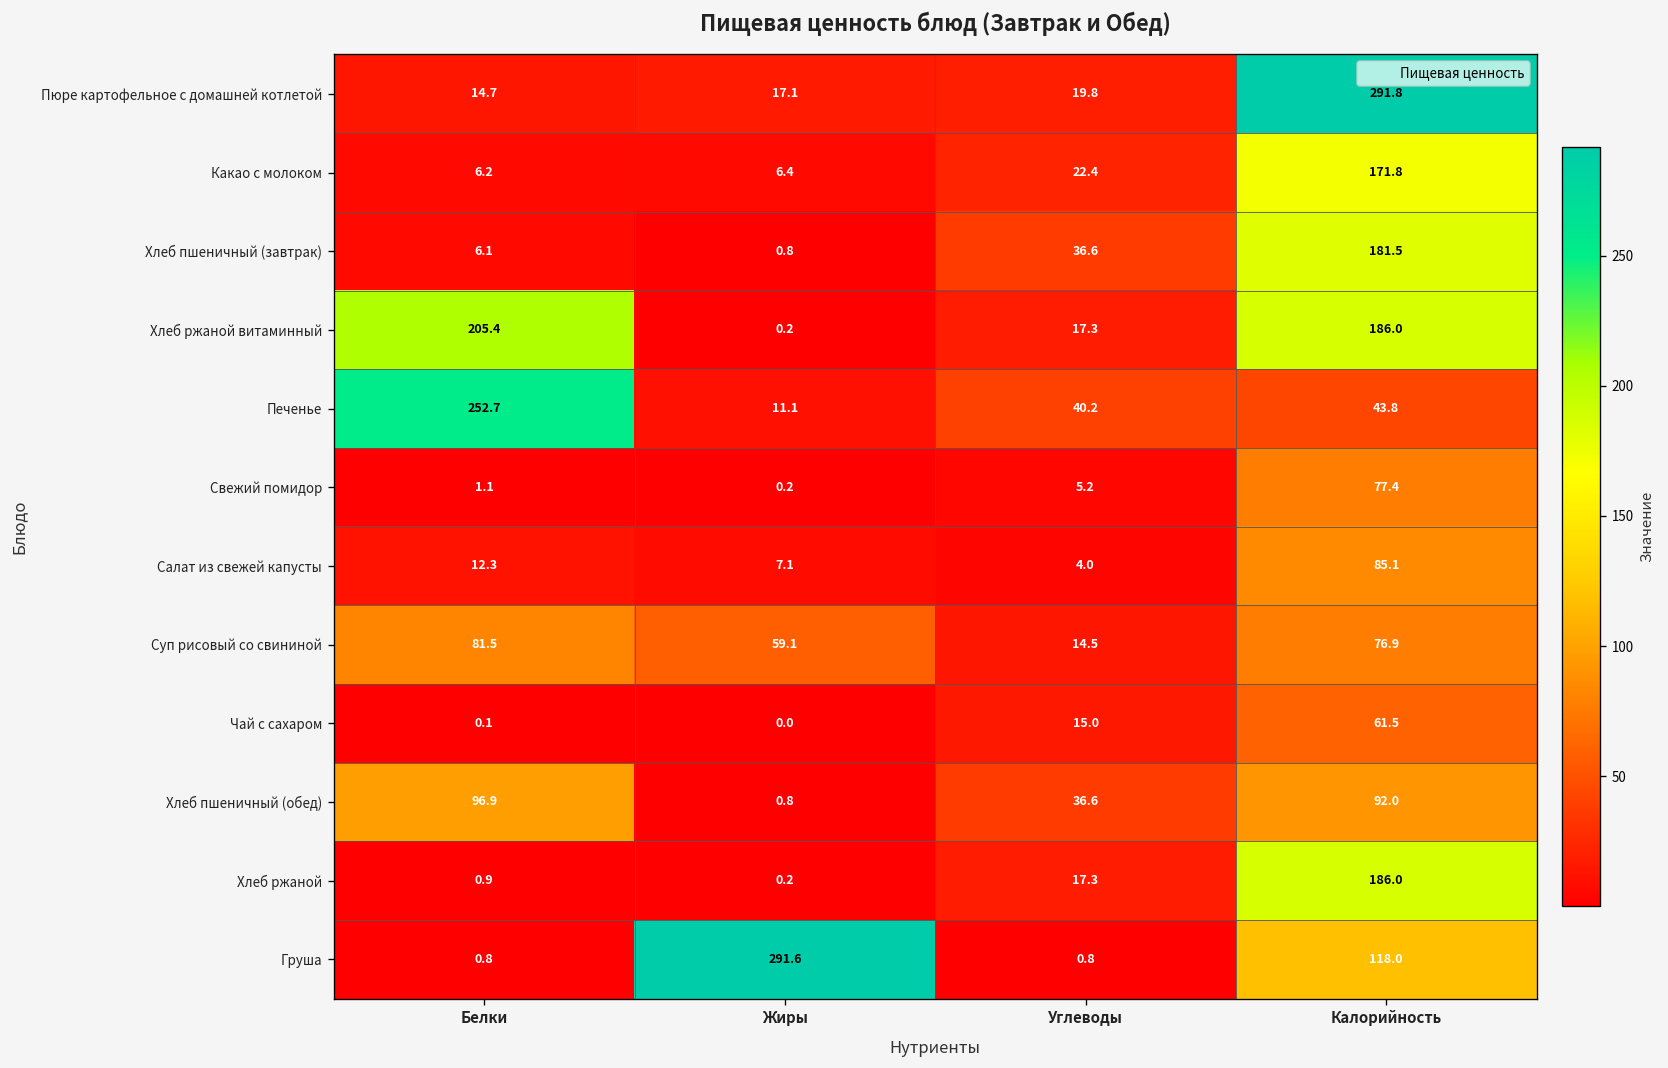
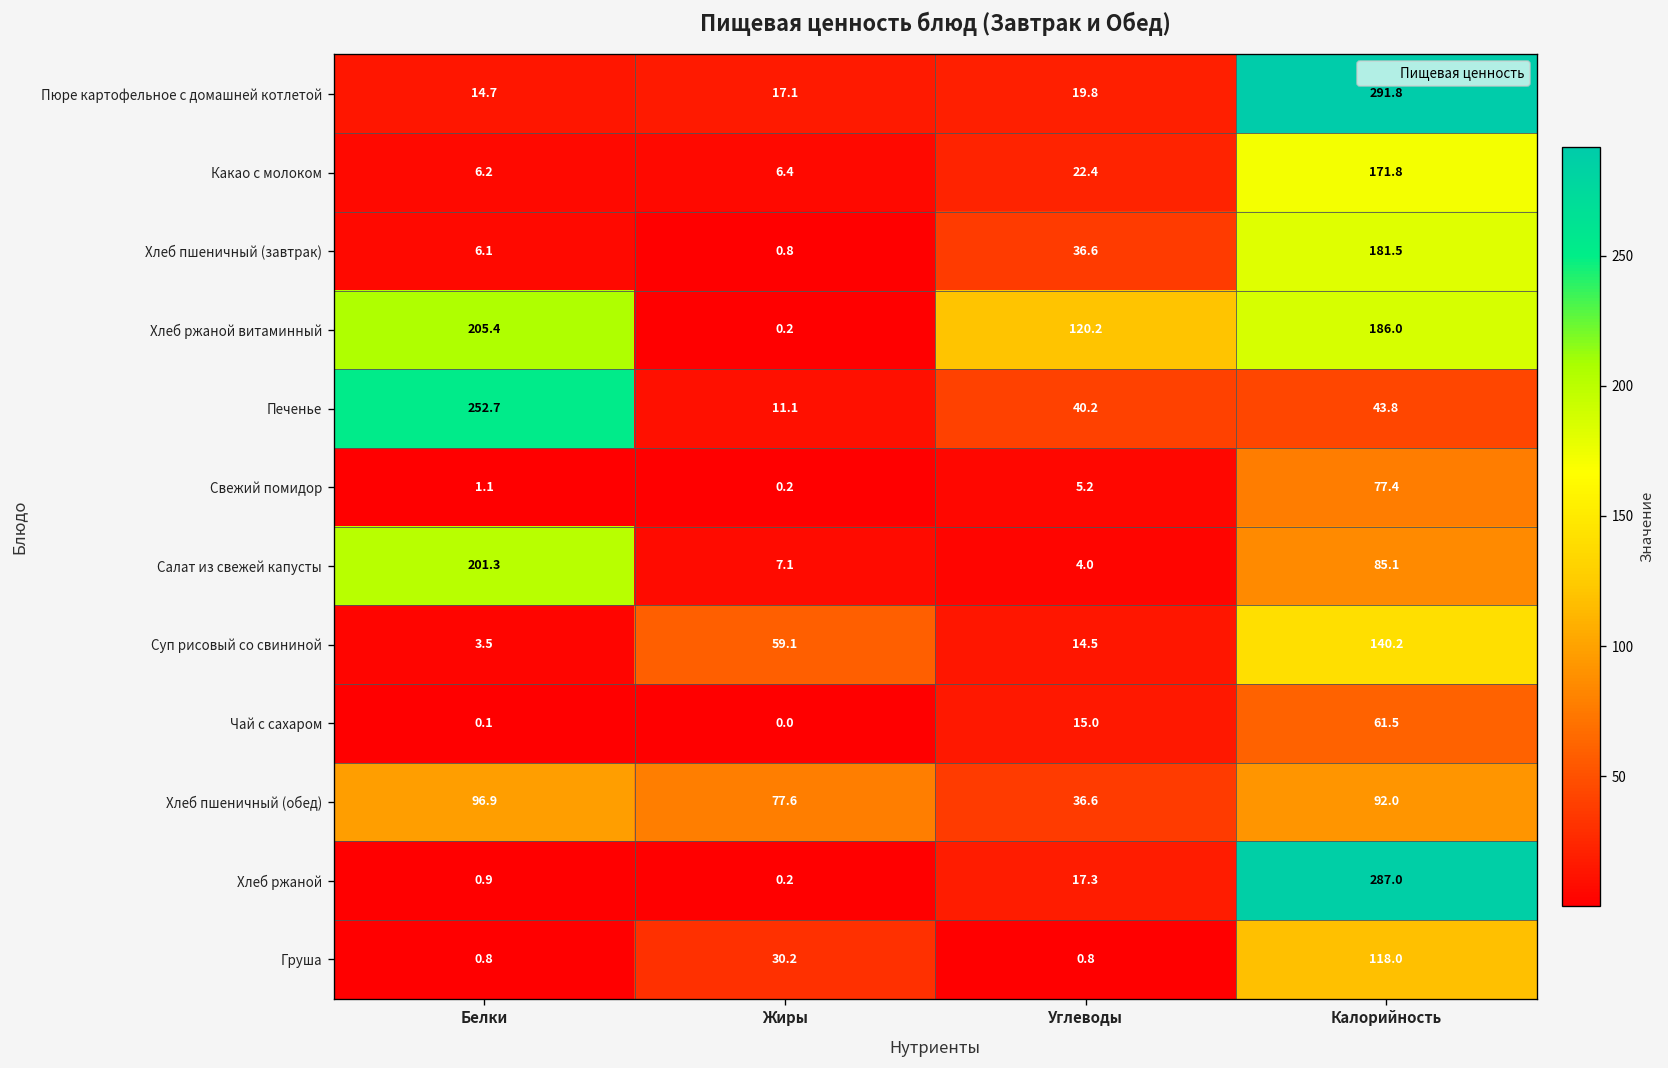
  {
    "Пюре картофельное с домашней котлетой": {
      "Белки": 14.7,
      "Жиры": 17.1,
      "Углеводы": 19.8,
      "Калорийность": 291.8
    },
    "Какао с молоком": {
      "Белки": 6.2,
      "Жиры": 6.4,
      "Углеводы": 22.4,
      "Калорийность": 171.8
    },
    "Хлеб пшеничный (завтрак)": {
      "Белки": 6.1,
      "Жиры": 0.8,
      "Углеводы": 36.6,
      "Калорийность": 181.5
    },
    "Хлеб ржаной витаминный": {
      "Белки": 205.4,
      "Жиры": 0.2,
-     "Углеводы": 17.3,
+     "Углеводы": 120.2,
      "Калорийность": 186.0
    },
    "Печенье": {
      "Белки": 252.7,
      "Жиры": 11.1,
      "Углеводы": 40.2,
      "Калорийность": 43.8
    },
    "Свежий помидор": {
      "Белки": 1.1,
      "Жиры": 0.2,
      "Углеводы": 5.2,
      "Калорийность": 77.4
    },
    "Салат из свежей капусты": {
-     "Белки": 12.3,
+     "Белки": 201.3,
      "Жиры": 7.1,
      "Углеводы": 4.0,
      "Калорийность": 85.1
    },
    "Суп рисовый со свининой": {
-     "Белки": 81.5,
+     "Белки": 3.5,
      "Жиры": 59.1,
      "Углеводы": 14.5,
-     "Калорийность": 76.9
+     "Калорийность": 140.2
    },
    "Чай с сахаром": {
      "Белки": 0.1,
      "Жиры": 0.0,
      "Углеводы": 15.0,
      "Калорийность": 61.5
    },
    "Хлеб пшеничный (обед)": {
      "Белки": 96.9,
-     "Жиры": 0.8,
+     "Жиры": 77.6,
      "Углеводы": 36.6,
      "Калорийность": 92.0
    },
    "Хлеб ржаной": {
      "Белки": 0.9,
      "Жиры": 0.2,
      "Углеводы": 17.3,
-     "Калорийность": 186.0
+     "Калорийность": 287.0
    },
    "Груша": {
      "Белки": 0.8,
-     "Жиры": 291.6,
+     "Жиры": 30.2,
      "Углеводы": 0.8,
      "Калорийность": 118.0
    }
  }
